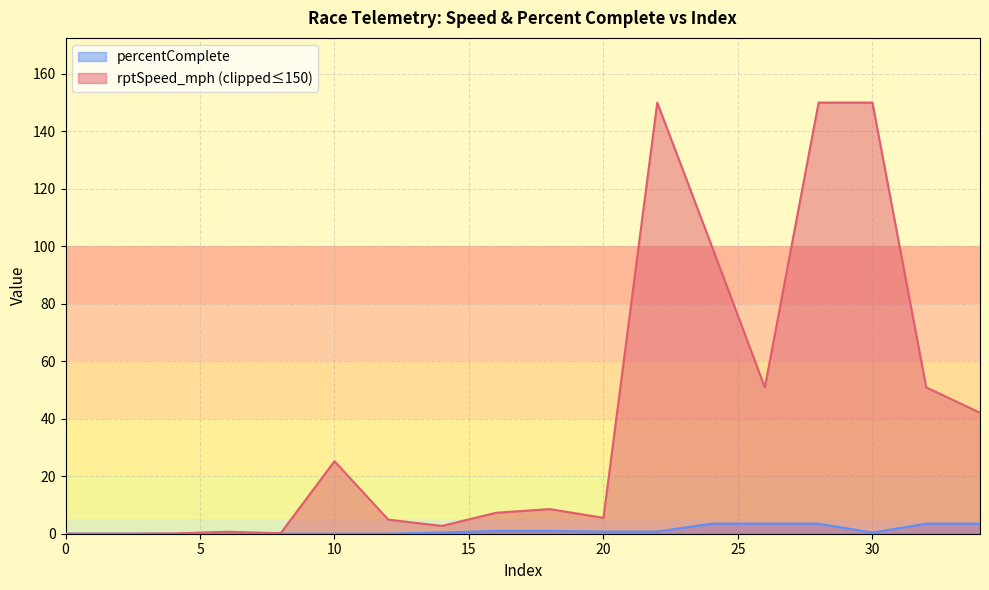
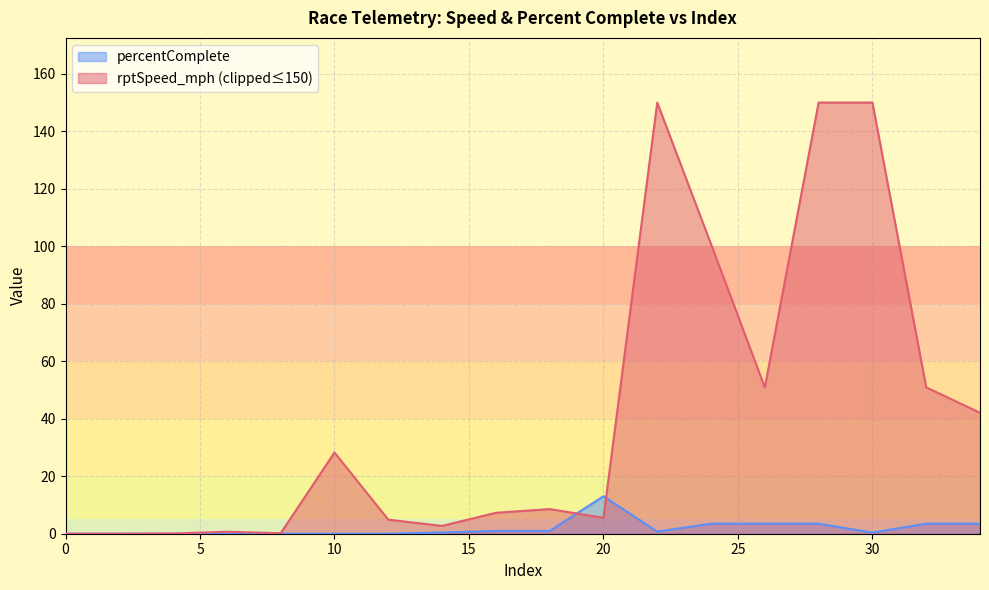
  {
    "percentComplete": {
      "10": 0,
-     "20": 1,
+     "20": 13,
      "30": 0
    },
    "rptSpeed_mph (clipped≤150)": {
-     "10": 25,
+     "10": 28,
      "20": 6,
      "30": 150
    }
  }
